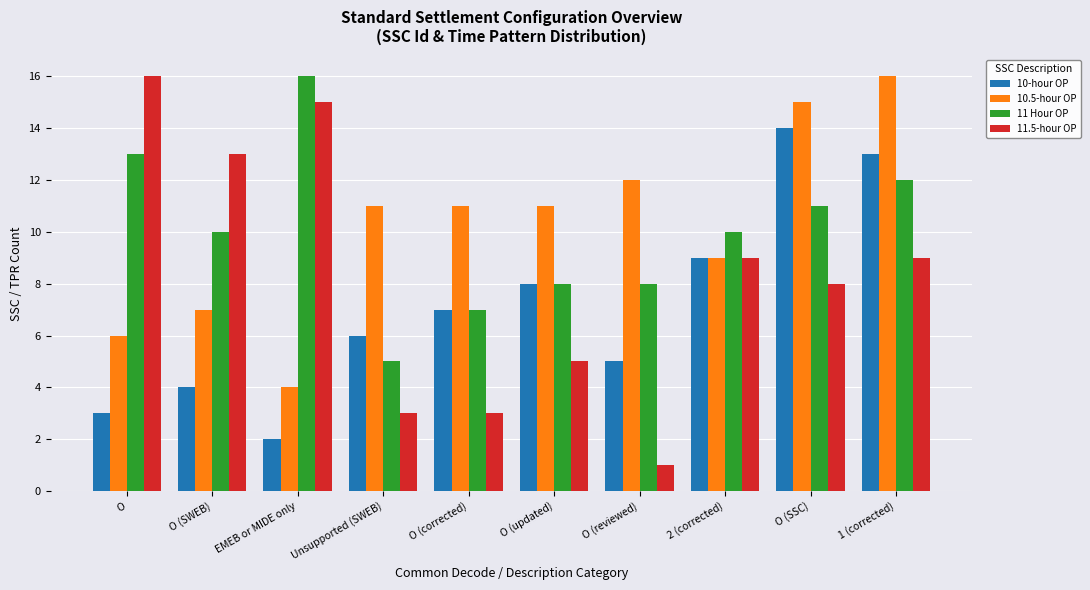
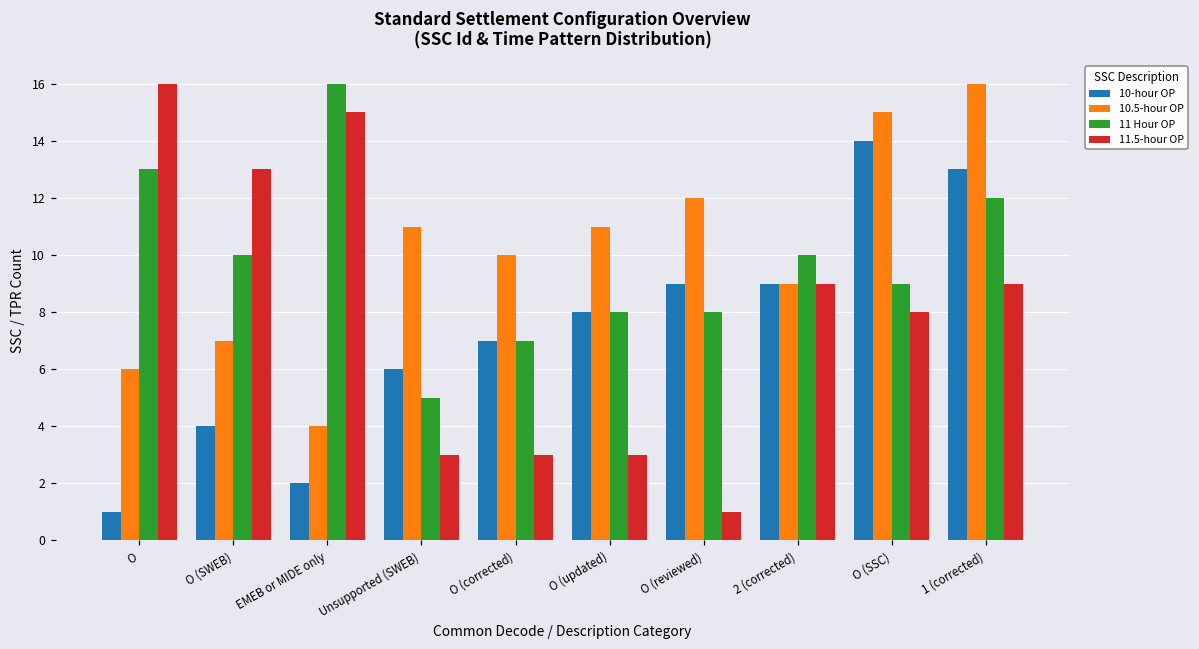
  {
    "10-hour OP": {
-     "O": 3,
+     "O": 1,
      "O (SWEB)": 4,
      "EMEB or MIDE only": 2,
      "Unsupported (SWEB)": 6,
      "O (corrected)": 7,
      "O (updated)": 8,
-     "O (reviewed)": 5,
+     "O (reviewed)": 9,
      "2 (corrected)": 9,
      "O (SSC)": 14,
      "1 (corrected)": 13
    },
    "10.5-hour OP": {
      "O": 6,
      "O (SWEB)": 7,
      "EMEB or MIDE only": 4,
      "Unsupported (SWEB)": 11,
-     "O (corrected)": 11,
+     "O (corrected)": 10,
      "O (updated)": 11,
      "O (reviewed)": 12,
      "2 (corrected)": 9,
      "O (SSC)": 15,
      "1 (corrected)": 16
    },
    "11 Hour OP": {
      "O": 13,
      "O (SWEB)": 10,
      "EMEB or MIDE only": 16,
      "Unsupported (SWEB)": 5,
      "O (corrected)": 7,
      "O (updated)": 8,
      "O (reviewed)": 8,
      "2 (corrected)": 10,
-     "O (SSC)": 11,
+     "O (SSC)": 9,
      "1 (corrected)": 12
    },
    "11.5-hour OP": {
      "O": 16,
      "O (SWEB)": 13,
      "EMEB or MIDE only": 15,
      "Unsupported (SWEB)": 3,
      "O (corrected)": 3,
-     "O (updated)": 5,
+     "O (updated)": 3,
      "O (reviewed)": 1,
      "2 (corrected)": 9,
      "O (SSC)": 8,
      "1 (corrected)": 9
    }
  }
